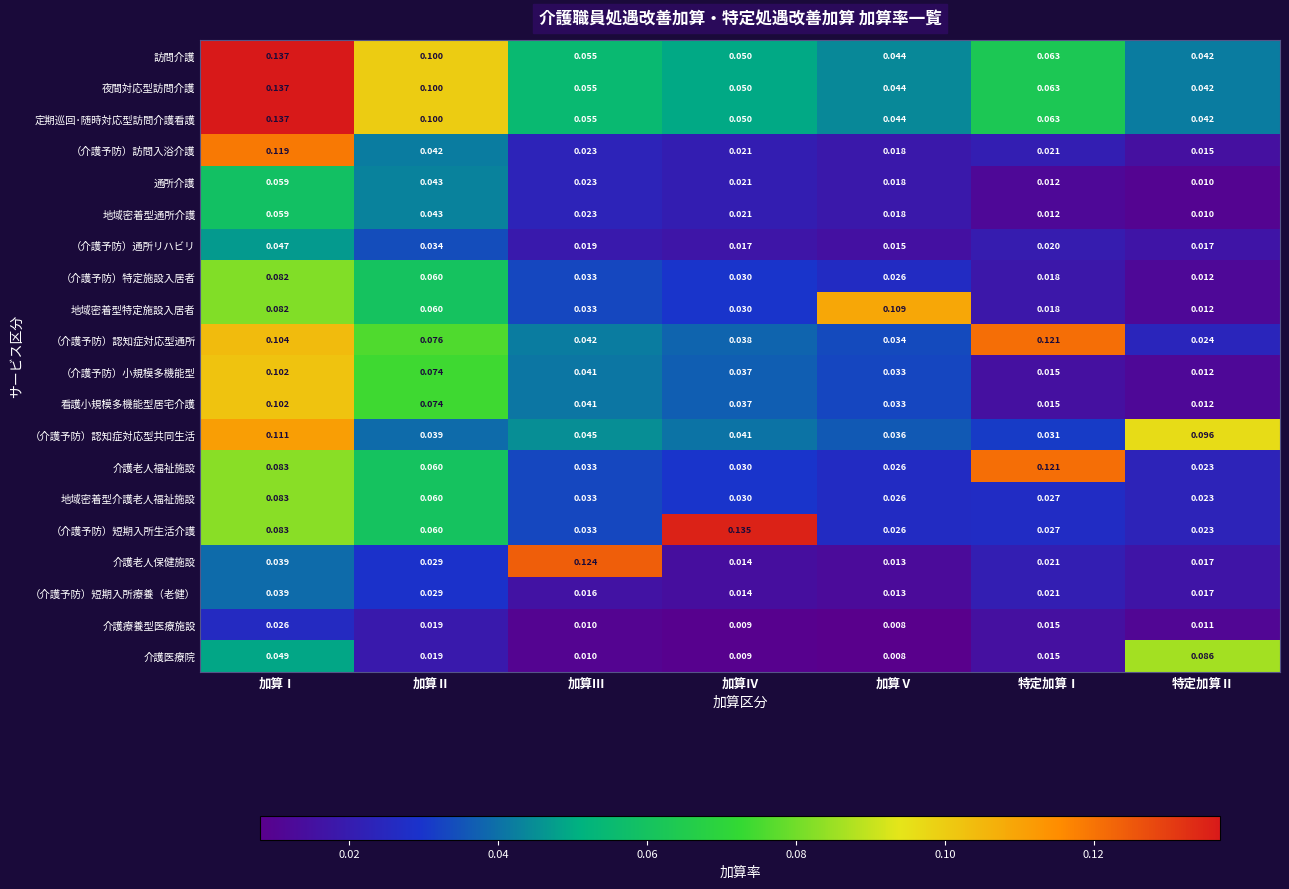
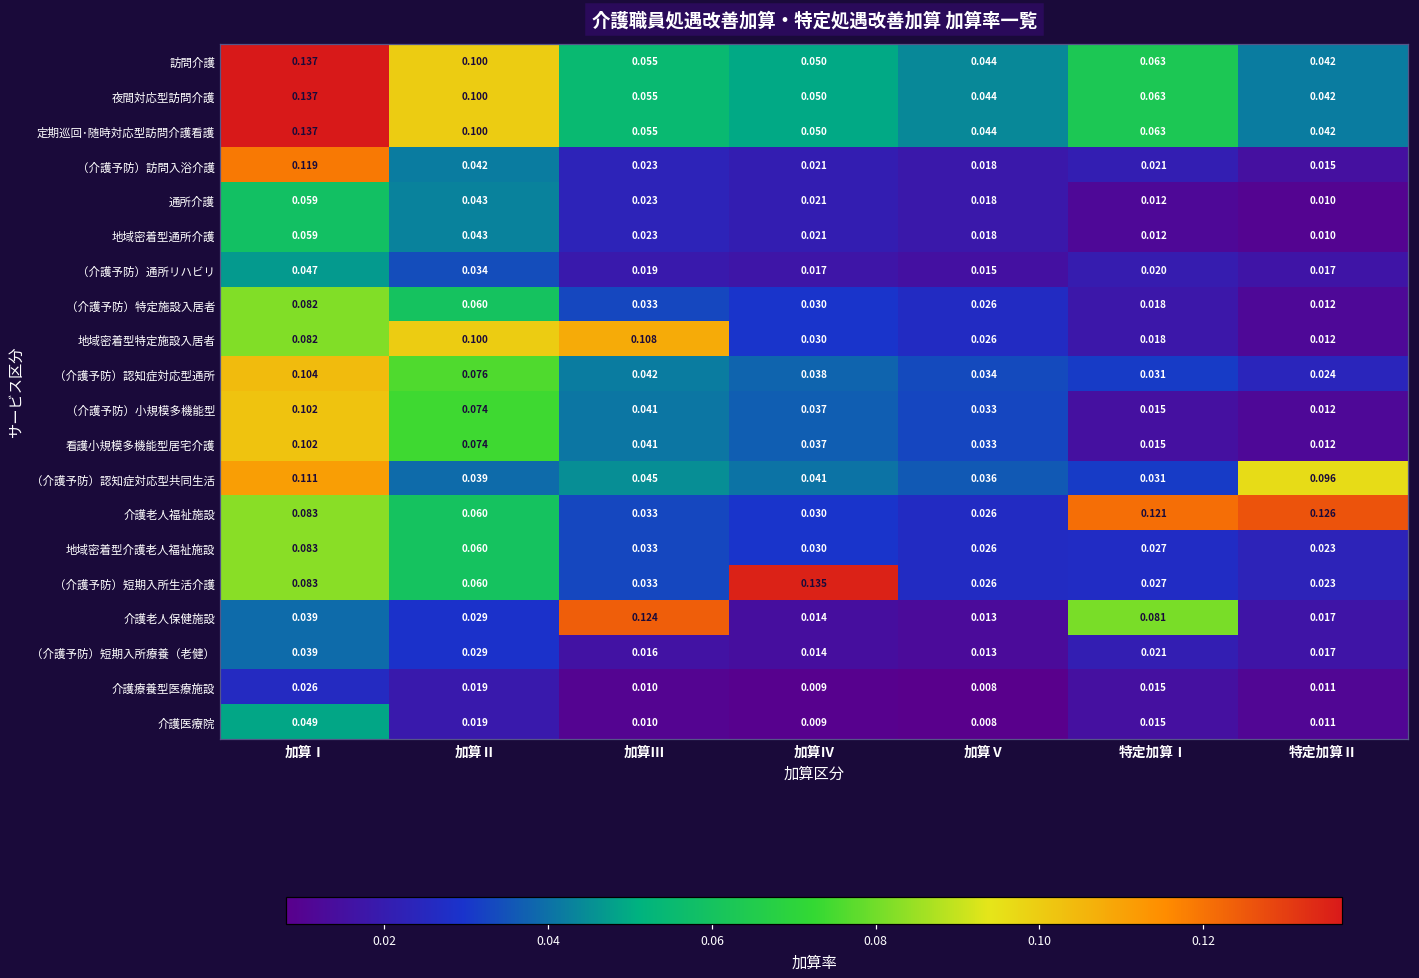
  {
    "訪問介護": {
      "加算Ⅰ": 0.137,
      "加算Ⅱ": 0.100,
      "加算Ⅲ": 0.055,
      "加算Ⅳ": 0.050,
      "加算Ⅴ": 0.044,
      "特定加算Ⅰ": 0.063,
      "特定加算Ⅱ": 0.042
    },
    "夜間対応型訪問介護": {
      "加算Ⅰ": 0.137,
      "加算Ⅱ": 0.100,
      "加算Ⅲ": 0.055,
      "加算Ⅳ": 0.050,
      "加算Ⅴ": 0.044,
      "特定加算Ⅰ": 0.063,
      "特定加算Ⅱ": 0.042
    },
    "定期巡回･随時対応型訪問介護看護": {
      "加算Ⅰ": 0.137,
      "加算Ⅱ": 0.100,
      "加算Ⅲ": 0.055,
      "加算Ⅳ": 0.050,
      "加算Ⅴ": 0.044,
      "特定加算Ⅰ": 0.063,
      "特定加算Ⅱ": 0.042
    },
    "（介護予防）訪問入浴介護": {
      "加算Ⅰ": 0.119,
      "加算Ⅱ": 0.042,
      "加算Ⅲ": 0.023,
      "加算Ⅳ": 0.021,
      "加算Ⅴ": 0.018,
      "特定加算Ⅰ": 0.021,
      "特定加算Ⅱ": 0.015
    },
    "通所介護": {
      "加算Ⅰ": 0.059,
      "加算Ⅱ": 0.043,
      "加算Ⅲ": 0.023,
      "加算Ⅳ": 0.021,
      "加算Ⅴ": 0.018,
      "特定加算Ⅰ": 0.012,
      "特定加算Ⅱ": 0.010
    },
    "地域密着型通所介護": {
      "加算Ⅰ": 0.059,
      "加算Ⅱ": 0.043,
      "加算Ⅲ": 0.023,
      "加算Ⅳ": 0.021,
      "加算Ⅴ": 0.018,
      "特定加算Ⅰ": 0.012,
      "特定加算Ⅱ": 0.010
    },
    "（介護予防）通所リハビリ": {
      "加算Ⅰ": 0.047,
      "加算Ⅱ": 0.034,
      "加算Ⅲ": 0.019,
      "加算Ⅳ": 0.017,
      "加算Ⅴ": 0.015,
      "特定加算Ⅰ": 0.020,
      "特定加算Ⅱ": 0.017
    },
    "（介護予防）特定施設入居者": {
      "加算Ⅰ": 0.082,
      "加算Ⅱ": 0.060,
      "加算Ⅲ": 0.033,
      "加算Ⅳ": 0.030,
      "加算Ⅴ": 0.026,
      "特定加算Ⅰ": 0.018,
      "特定加算Ⅱ": 0.012
    },
    "地域密着型特定施設入居者": {
      "加算Ⅰ": 0.082,
-     "加算Ⅱ": 0.060,
-     "加算Ⅲ": 0.033,
+     "加算Ⅱ": 0.100,
+     "加算Ⅲ": 0.108,
      "加算Ⅳ": 0.030,
-     "加算Ⅴ": 0.109,
+     "加算Ⅴ": 0.026,
      "特定加算Ⅰ": 0.018,
      "特定加算Ⅱ": 0.012
    },
    "（介護予防）認知症対応型通所": {
      "加算Ⅰ": 0.104,
      "加算Ⅱ": 0.076,
      "加算Ⅲ": 0.042,
      "加算Ⅳ": 0.038,
      "加算Ⅴ": 0.034,
-     "特定加算Ⅰ": 0.121,
+     "特定加算Ⅰ": 0.031,
      "特定加算Ⅱ": 0.024
    },
    "（介護予防）小規模多機能型": {
      "加算Ⅰ": 0.102,
      "加算Ⅱ": 0.074,
      "加算Ⅲ": 0.041,
      "加算Ⅳ": 0.037,
      "加算Ⅴ": 0.033,
      "特定加算Ⅰ": 0.015,
      "特定加算Ⅱ": 0.012
    },
    "看護小規模多機能型居宅介護": {
      "加算Ⅰ": 0.102,
      "加算Ⅱ": 0.074,
      "加算Ⅲ": 0.041,
      "加算Ⅳ": 0.037,
      "加算Ⅴ": 0.033,
      "特定加算Ⅰ": 0.015,
      "特定加算Ⅱ": 0.012
    },
    "（介護予防）認知症対応型共同生活": {
      "加算Ⅰ": 0.111,
      "加算Ⅱ": 0.039,
      "加算Ⅲ": 0.045,
      "加算Ⅳ": 0.041,
      "加算Ⅴ": 0.036,
      "特定加算Ⅰ": 0.031,
      "特定加算Ⅱ": 0.096
    },
    "介護老人福祉施設": {
      "加算Ⅰ": 0.083,
      "加算Ⅱ": 0.060,
      "加算Ⅲ": 0.033,
      "加算Ⅳ": 0.030,
      "加算Ⅴ": 0.026,
      "特定加算Ⅰ": 0.121,
-     "特定加算Ⅱ": 0.023
+     "特定加算Ⅱ": 0.126
    },
    "地域密着型介護老人福祉施設": {
      "加算Ⅰ": 0.083,
      "加算Ⅱ": 0.060,
      "加算Ⅲ": 0.033,
      "加算Ⅳ": 0.030,
      "加算Ⅴ": 0.026,
      "特定加算Ⅰ": 0.027,
      "特定加算Ⅱ": 0.023
    },
    "（介護予防）短期入所生活介護": {
      "加算Ⅰ": 0.083,
      "加算Ⅱ": 0.060,
      "加算Ⅲ": 0.033,
      "加算Ⅳ": 0.135,
      "加算Ⅴ": 0.026,
      "特定加算Ⅰ": 0.027,
      "特定加算Ⅱ": 0.023
    },
    "介護老人保健施設": {
      "加算Ⅰ": 0.039,
      "加算Ⅱ": 0.029,
      "加算Ⅲ": 0.124,
      "加算Ⅳ": 0.014,
      "加算Ⅴ": 0.013,
-     "特定加算Ⅰ": 0.021,
+     "特定加算Ⅰ": 0.081,
      "特定加算Ⅱ": 0.017
    },
    "（介護予防）短期入所療養（老健）": {
      "加算Ⅰ": 0.039,
      "加算Ⅱ": 0.029,
      "加算Ⅲ": 0.016,
      "加算Ⅳ": 0.014,
      "加算Ⅴ": 0.013,
      "特定加算Ⅰ": 0.021,
      "特定加算Ⅱ": 0.017
    },
    "介護療養型医療施設": {
      "加算Ⅰ": 0.026,
      "加算Ⅱ": 0.019,
      "加算Ⅲ": 0.010,
      "加算Ⅳ": 0.009,
      "加算Ⅴ": 0.008,
      "特定加算Ⅰ": 0.015,
      "特定加算Ⅱ": 0.011
    },
    "介護医療院": {
      "加算Ⅰ": 0.049,
      "加算Ⅱ": 0.019,
      "加算Ⅲ": 0.010,
      "加算Ⅳ": 0.009,
      "加算Ⅴ": 0.008,
      "特定加算Ⅰ": 0.015,
-     "特定加算Ⅱ": 0.086
+     "特定加算Ⅱ": 0.011
    }
  }
